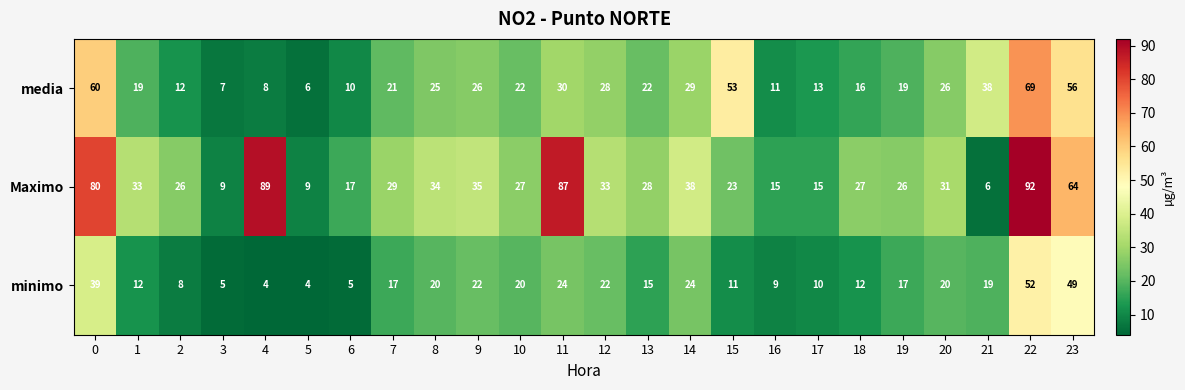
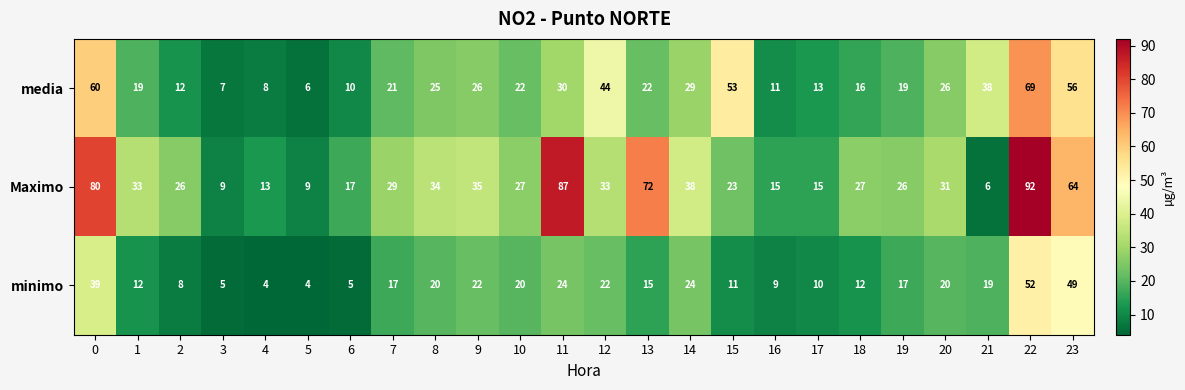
  {
    "media": {
      "0": 60,
      "1": 19,
      "2": 12,
      "3": 7,
      "4": 8,
      "5": 6,
      "6": 10,
      "7": 21,
      "8": 25,
      "9": 26,
      "10": 22,
      "11": 30,
-     "12": 28,
+     "12": 44,
      "13": 22,
      "14": 29,
      "15": 53,
      "16": 11,
      "17": 13,
      "18": 16,
      "19": 19,
      "20": 26,
      "21": 38,
      "22": 69,
      "23": 56
    },
    "Maximo": {
      "0": 80,
      "1": 33,
      "2": 26,
      "3": 9,
-     "4": 89,
+     "4": 13,
      "5": 9,
      "6": 17,
      "7": 29,
      "8": 34,
      "9": 35,
      "10": 27,
      "11": 87,
      "12": 33,
-     "13": 28,
+     "13": 72,
      "14": 38,
      "15": 23,
      "16": 15,
      "17": 15,
      "18": 27,
      "19": 26,
      "20": 31,
      "21": 6,
      "22": 92,
      "23": 64
    },
    "minimo": {
      "0": 39,
      "1": 12,
      "2": 8,
      "3": 5,
      "4": 4,
      "5": 4,
      "6": 5,
      "7": 17,
      "8": 20,
      "9": 22,
      "10": 20,
      "11": 24,
      "12": 22,
      "13": 15,
      "14": 24,
      "15": 11,
      "16": 9,
      "17": 10,
      "18": 12,
      "19": 17,
      "20": 20,
      "21": 19,
      "22": 52,
      "23": 49
    }
  }
